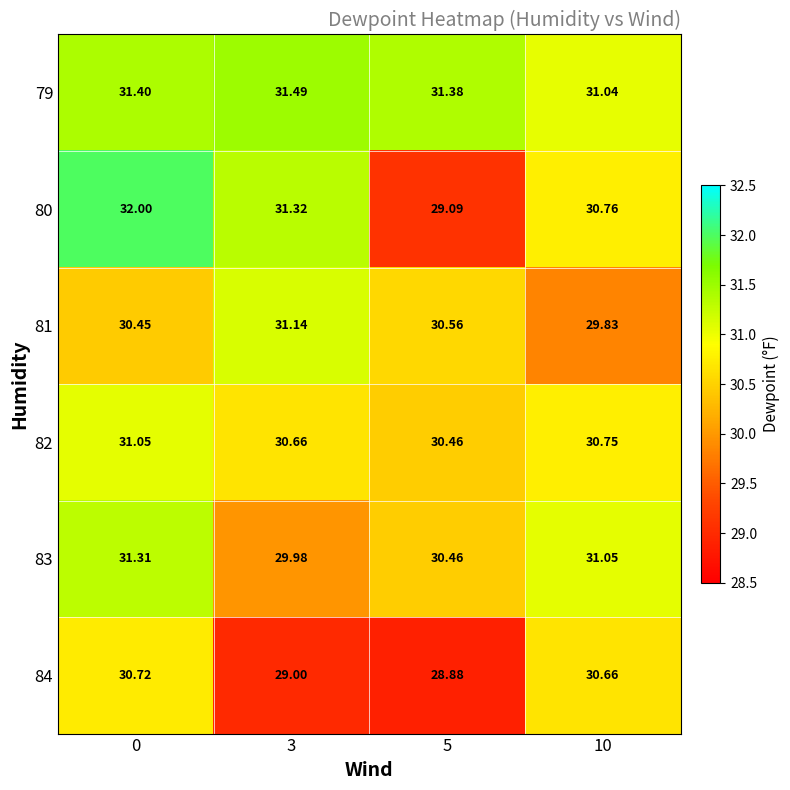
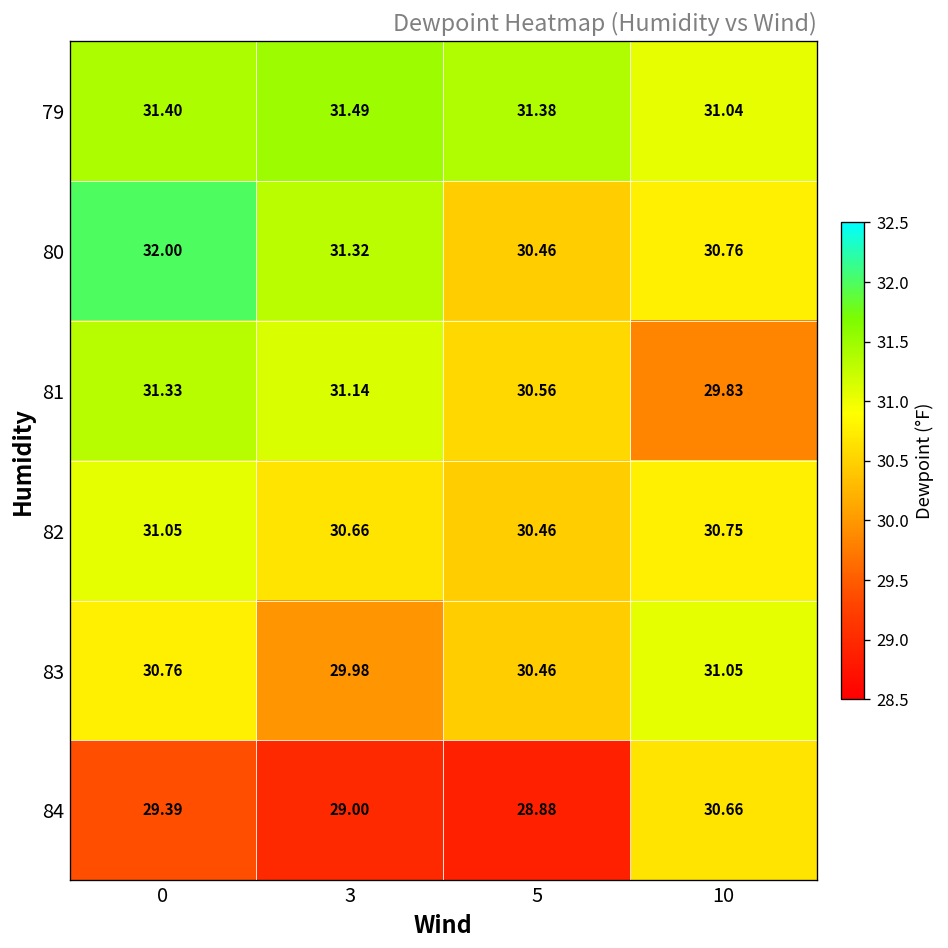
  {
    "79": {
      "0": 31.40,
      "3": 31.49,
      "5": 31.38,
      "10": 31.04
    },
    "80": {
      "0": 32.00,
      "3": 31.32,
-     "5": 29.09,
+     "5": 30.46,
      "10": 30.76
    },
    "81": {
-     "0": 30.45,
+     "0": 31.33,
      "3": 31.14,
      "5": 30.56,
      "10": 29.83
    },
    "82": {
      "0": 31.05,
      "3": 30.66,
      "5": 30.46,
      "10": 30.75
    },
    "83": {
-     "0": 31.31,
+     "0": 30.76,
      "3": 29.98,
      "5": 30.46,
      "10": 31.05
    },
    "84": {
-     "0": 30.72,
+     "0": 29.39,
      "3": 29.00,
      "5": 28.88,
      "10": 30.66
    }
  }
